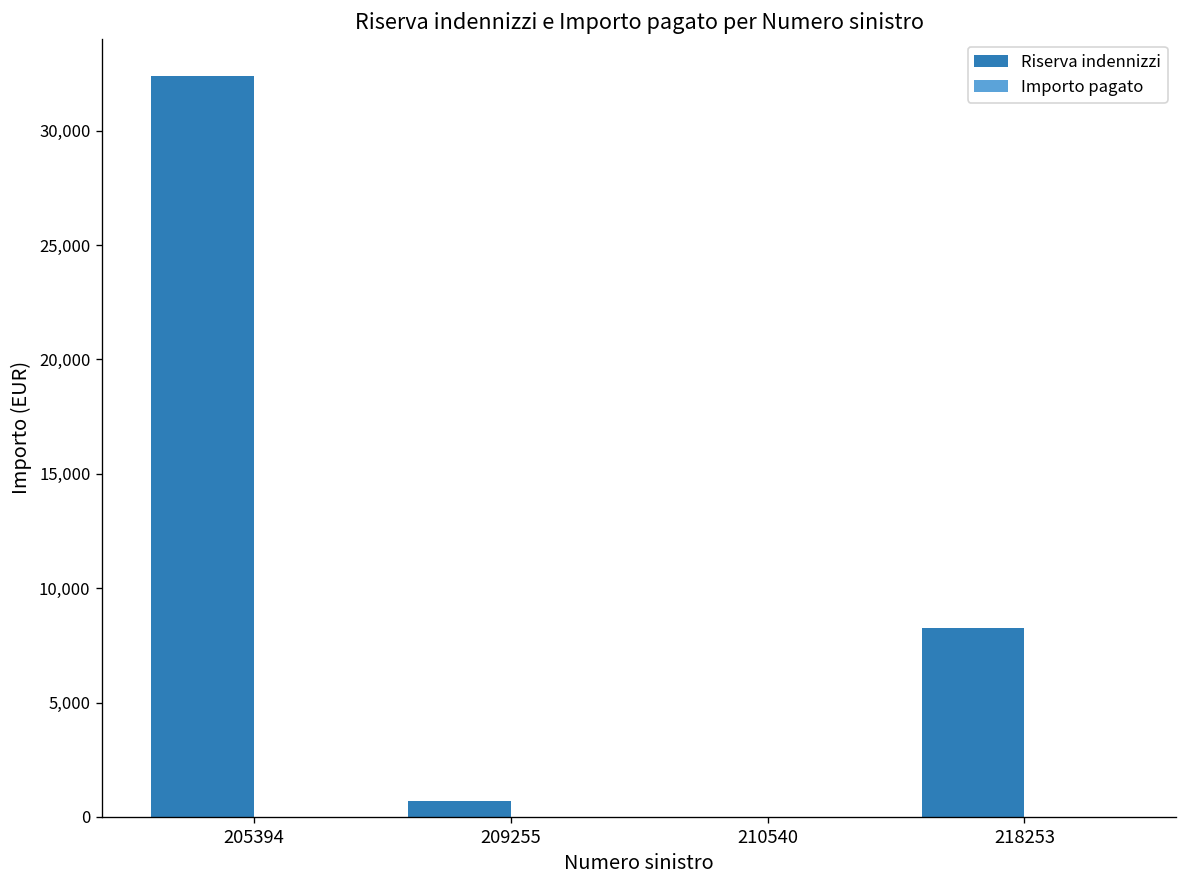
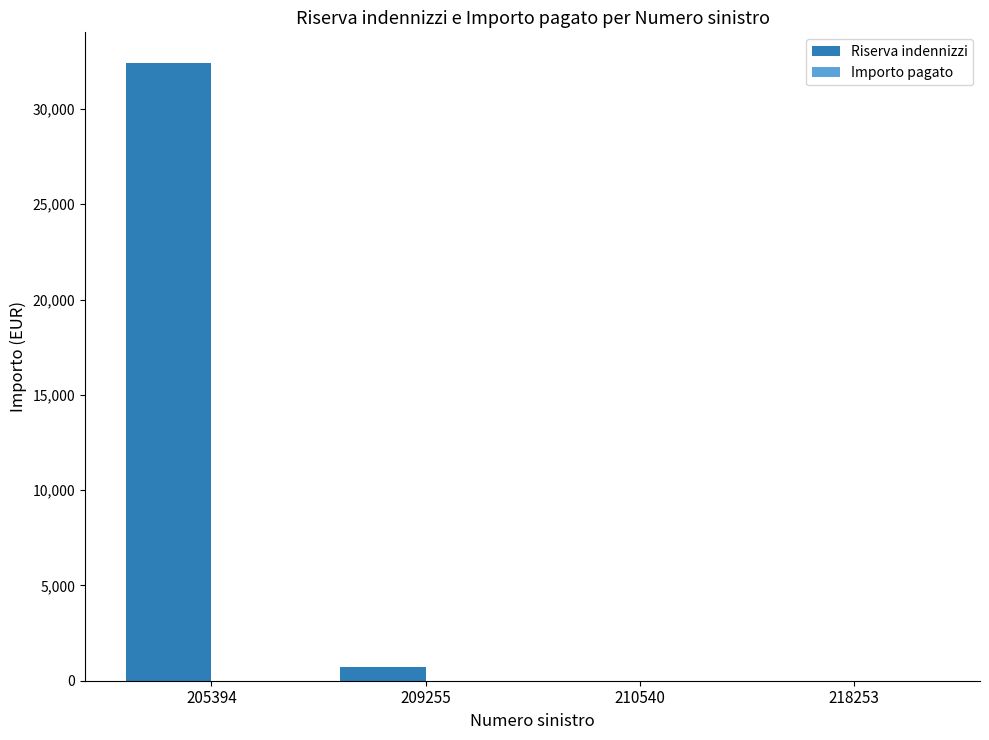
  {
    "Riserva indennizzi": {
      "205394": "32,400",
      "209255": "700",
      "210540": "0",
-     "218253": "8,300"
+     "218253": "0"
    },
    "Importo pagato": {
      "205394": "0",
      "209255": "0",
      "210540": "0",
      "218253": "0"
    }
  }
